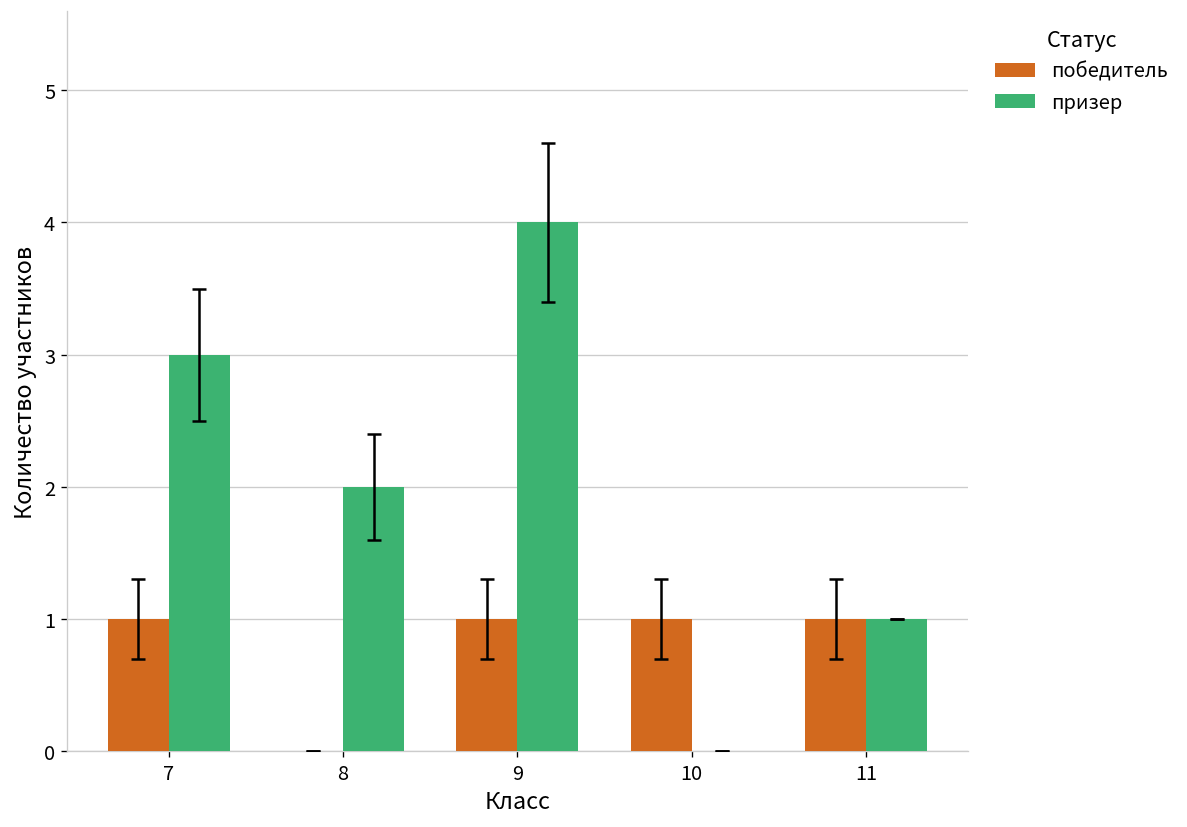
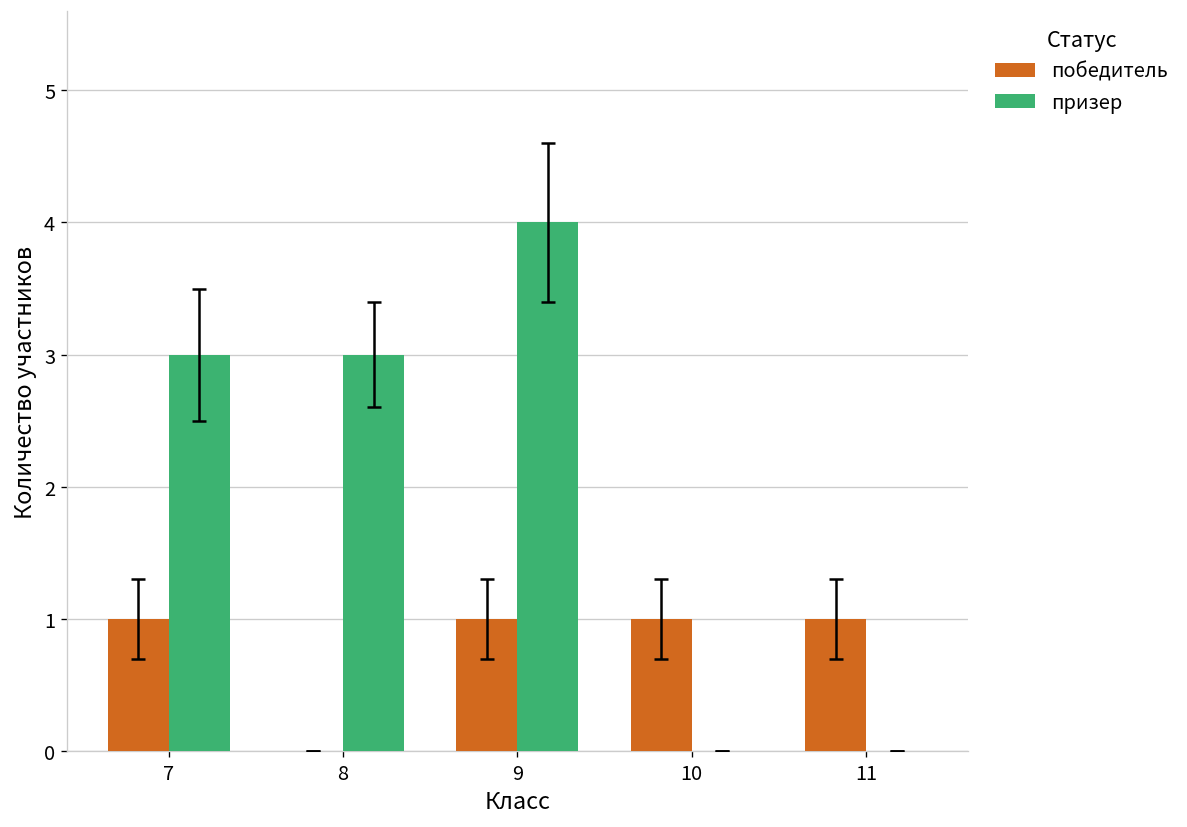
  {
    "победитель": {
      "7": 1,
      "8": 0,
      "9": 1,
      "10": 1,
      "11": 1
    },
    "призер": {
      "7": 3,
-     "8": 2,
+     "8": 3,
      "9": 4,
      "10": 0,
-     "11": 1
+     "11": 0
    }
  }
